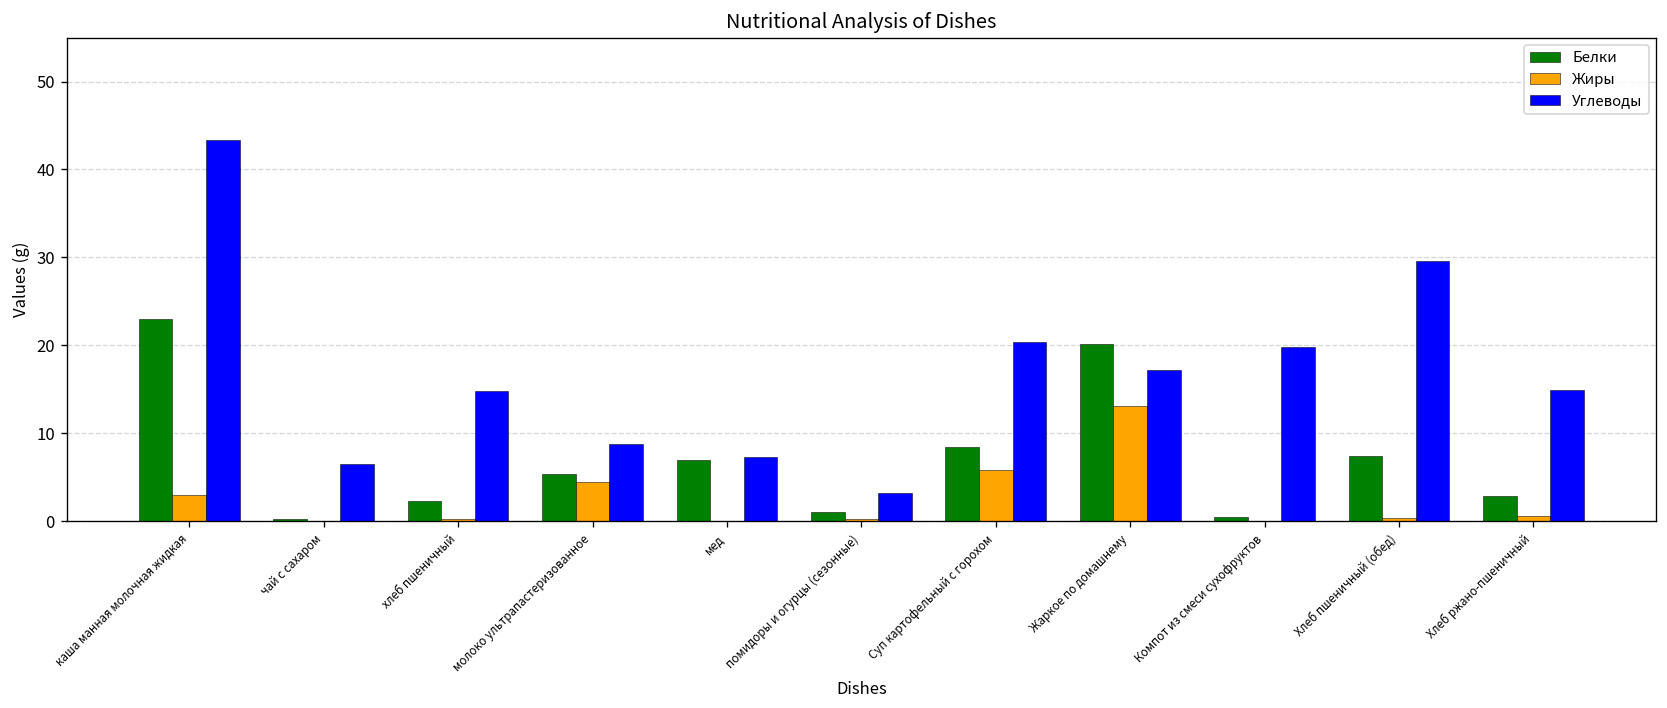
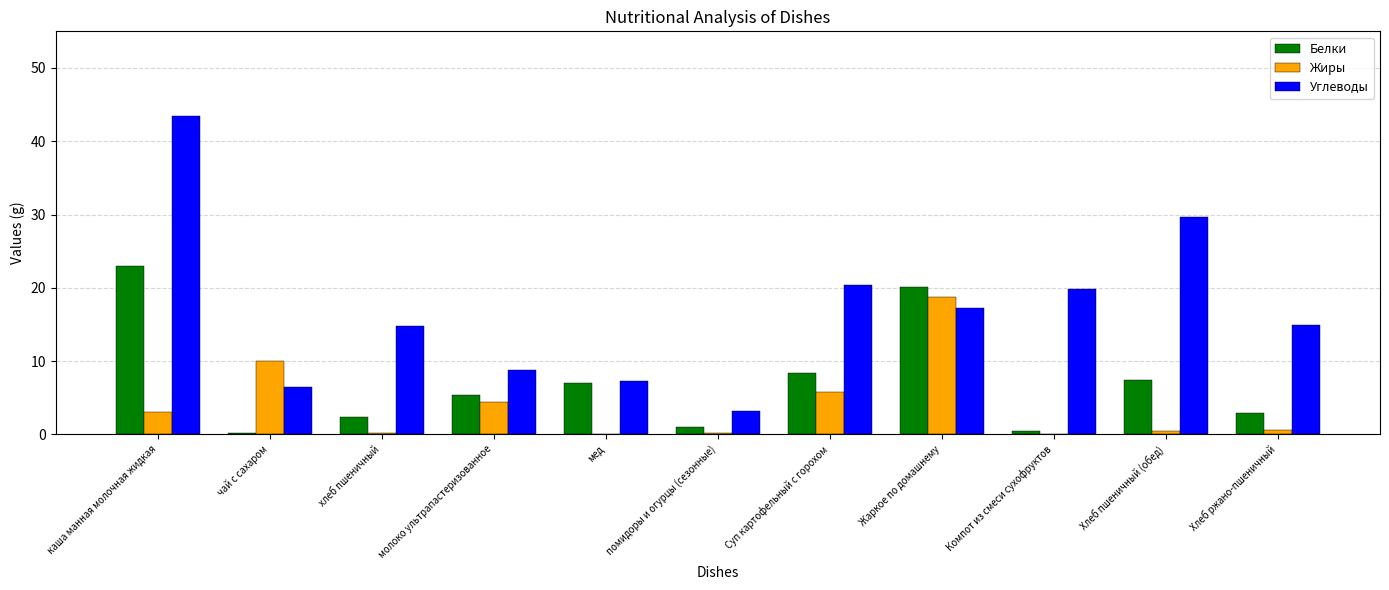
  {
    "Белки": {
      "каша манная молочная жидкая": 23,
      "хлеб пшеничный": 2,
      "молоко ультрапастеризованное": 5,
      "мед": 7,
      "помидоры и огурцы (сезонные)": 1,
      "Суп картофельный с горохом": 8,
      "Жаркое по домашнему": 20,
      "Компот из смеси сухофруктов": 1,
      "Хлеб пшеничный (обед)": 7,
      "Хлеб ржано-пшеничный": 3
    },
    "Жиры": {
      "каша манная молочная жидкая": 3,
-     "чай с сахаром": 0,
+     "чай с сахаром": 10,
      "молоко ультрапастеризованное": 4,
      "мед": 0,
      "Суп картофельный с горохом": 6,
-     "Жаркое по домашнему": 13,
+     "Жаркое по домашнему": 19,
      "Компот из смеси сухофруктов": 0,
      "Хлеб пшеничный (обед)": 0,
      "Хлеб ржано-пшеничный": 1
    },
    "Углеводы": {
      "каша манная молочная жидкая": 43,
      "чай с сахаром": 7,
      "хлеб пшеничный": 15,
      "молоко ультрапастеризованное": 9,
      "мед": 7,
      "помидоры и огурцы (сезонные)": 3,
      "Суп картофельный с горохом": 20,
      "Жаркое по домашнему": 17,
      "Компот из смеси сухофруктов": 20,
      "Хлеб пшеничный (обед)": 30,
      "Хлеб ржано-пшеничный": 15
    }
  }
